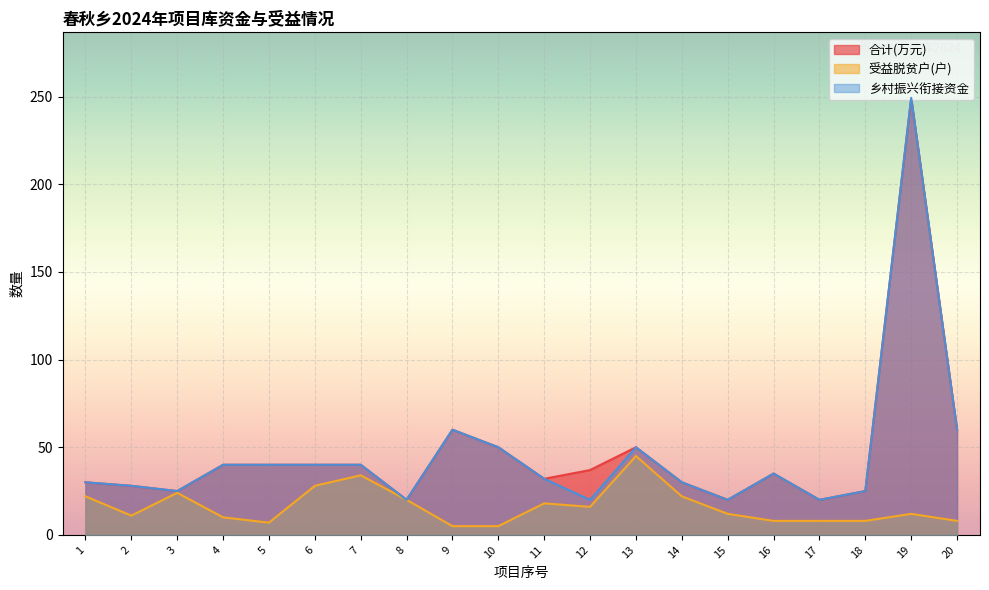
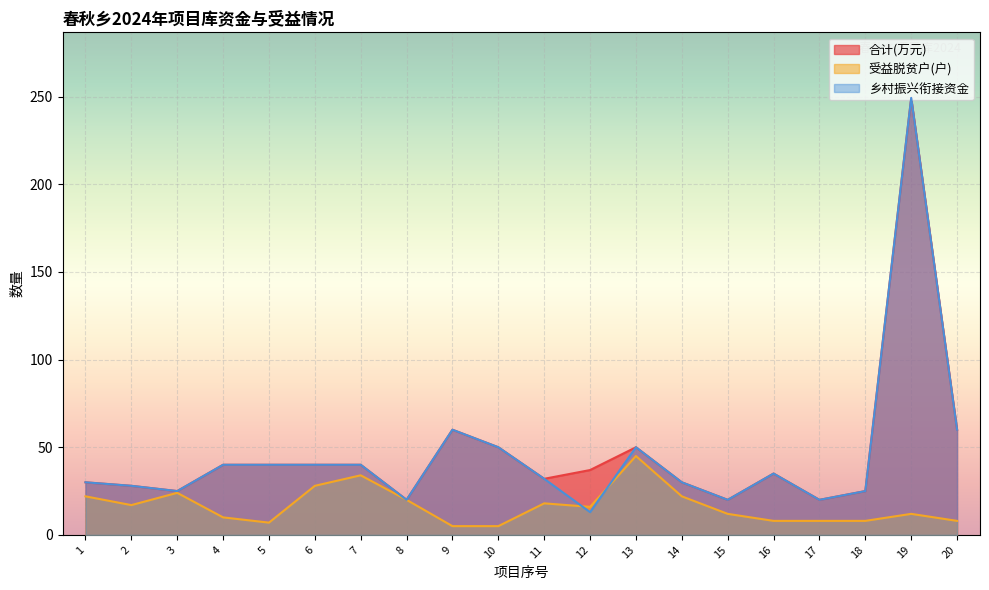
  {
    "合计(万元)": {
      "12": 37
    },
    "受益脱贫户(户)": {
      "1": 22,
-     "2": 11,
+     "2": 17,
      "4": 10,
      "5": 7,
      "6": 28,
      "7": 34,
      "9": 5,
      "10": 5,
      "11": 18,
      "12": 16,
      "13": 45,
      "14": 22,
      "15": 12,
      "16": 8,
      "17": 8,
      "18": 8,
      "19": 12,
      "20": 8
    },
    "乡村振兴衔接资金": {
-     "12": 20
+     "12": 13
    }
  }
